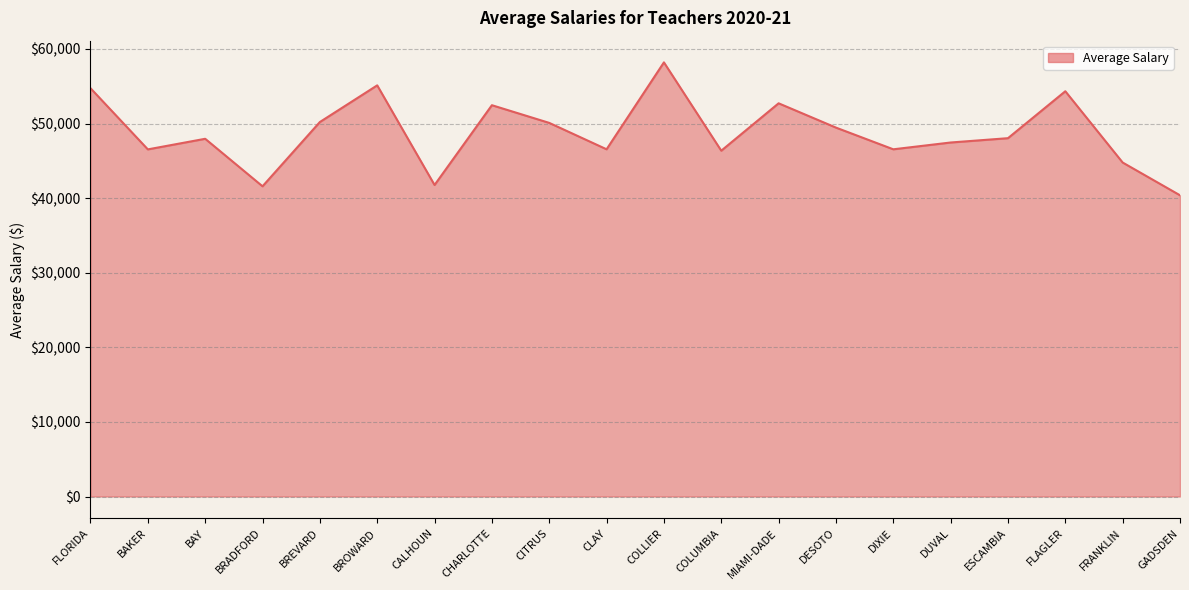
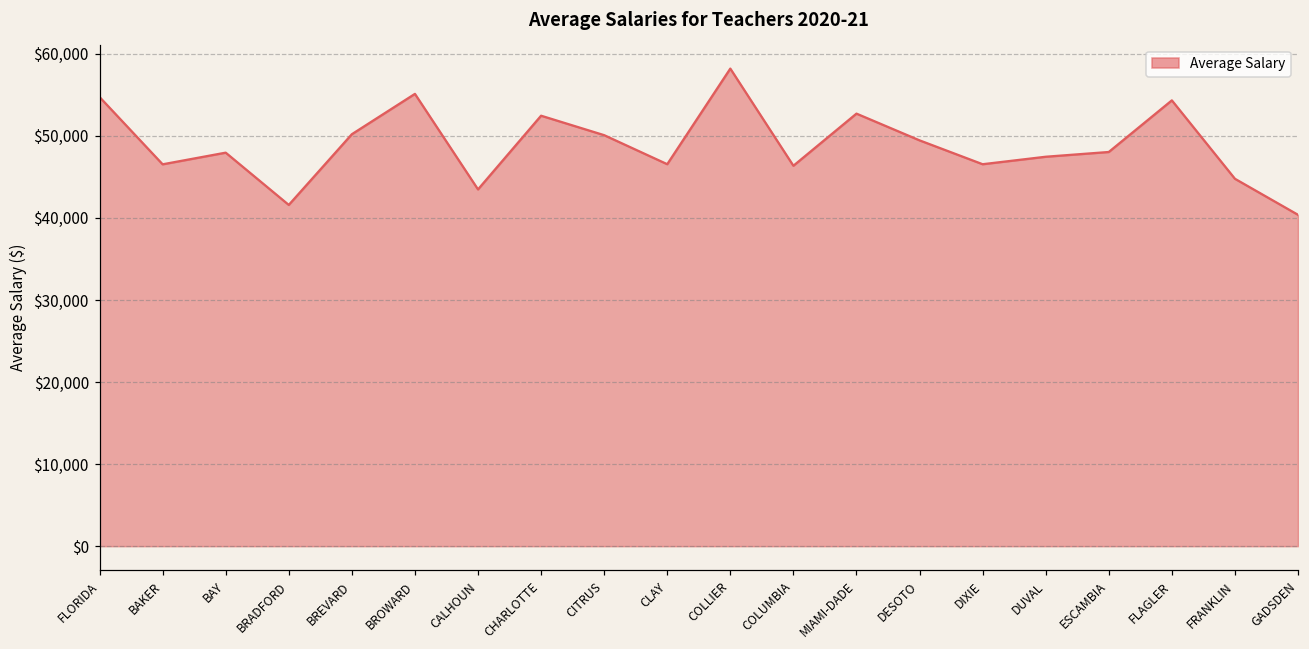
  {
    "FLORIDA": "$55,000",
    "BAKER": "$47,000",
    "BAY": "$48,000",
    "BRADFORD": "$42,000",
    "BREVARD": "$50,000",
    "BROWARD": "$55,000",
-   "CALHOUN": "$42,000",
+   "CALHOUN": "$43,000",
    "CHARLOTTE": "$52,000",
    "CITRUS": "$50,000",
    "CLAY": "$47,000",
    "COLLIER": "$58,000",
    "COLUMBIA": "$46,000",
    "MIAMI-DADE": "$53,000",
    "DESOTO": "$49,000",
    "DIXIE": "$47,000",
    "DUVAL": "$47,000",
    "ESCAMBIA": "$48,000",
    "FLAGLER": "$54,000",
    "FRANKLIN": "$45,000",
    "GADSDEN": "$40,000"
  }
